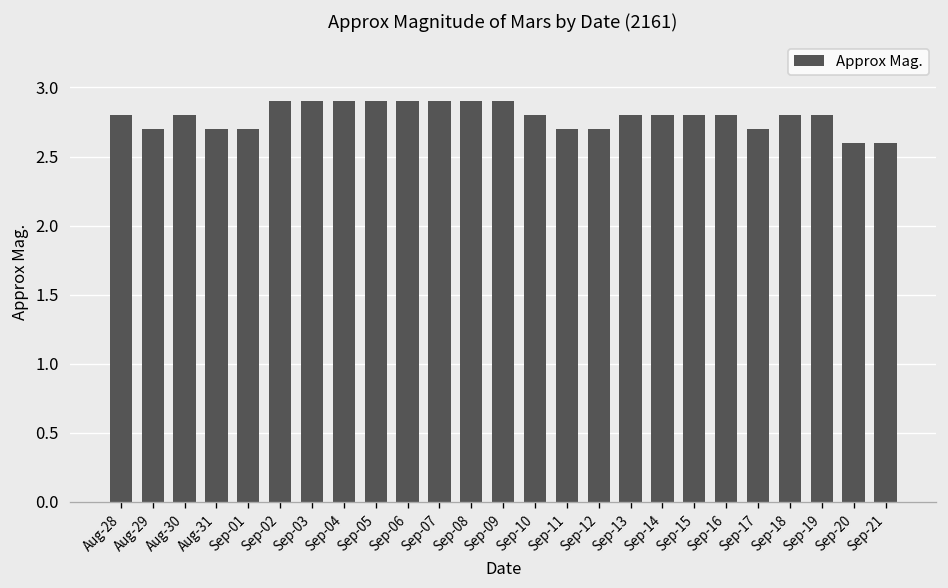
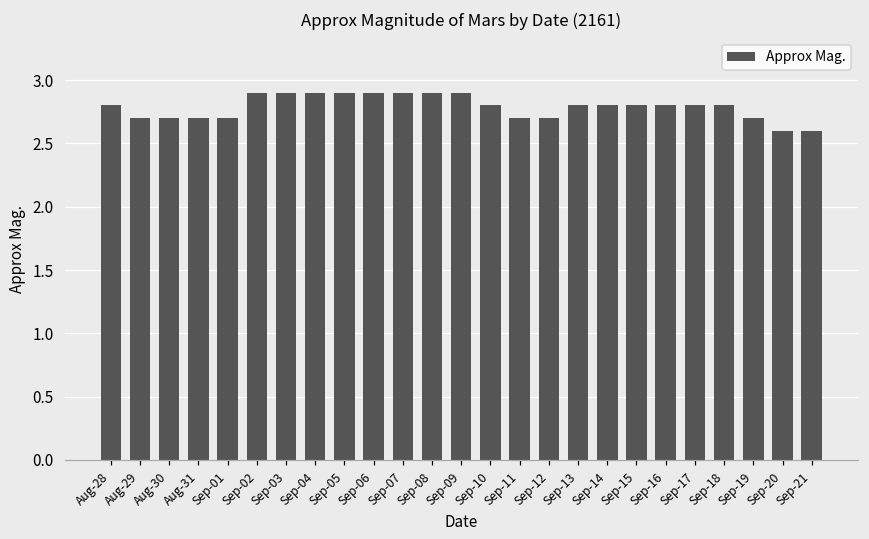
  {
    "Aug-28": 2.80,
    "Aug-29": 2.70,
-   "Aug-30": 2.80,
+   "Aug-30": 2.70,
    "Aug-31": 2.70,
    "Sep-01": 2.70,
    "Sep-02": 2.90,
    "Sep-03": 2.90,
    "Sep-04": 2.90,
    "Sep-05": 2.90,
    "Sep-06": 2.90,
    "Sep-07": 2.90,
    "Sep-08": 2.90,
    "Sep-09": 2.90,
    "Sep-10": 2.80,
    "Sep-11": 2.70,
    "Sep-12": 2.70,
    "Sep-13": 2.80,
    "Sep-14": 2.80,
    "Sep-15": 2.80,
    "Sep-16": 2.80,
-   "Sep-17": 2.70,
+   "Sep-17": 2.80,
    "Sep-18": 2.80,
-   "Sep-19": 2.80,
+   "Sep-19": 2.70,
    "Sep-20": 2.60,
    "Sep-21": 2.60
  }
